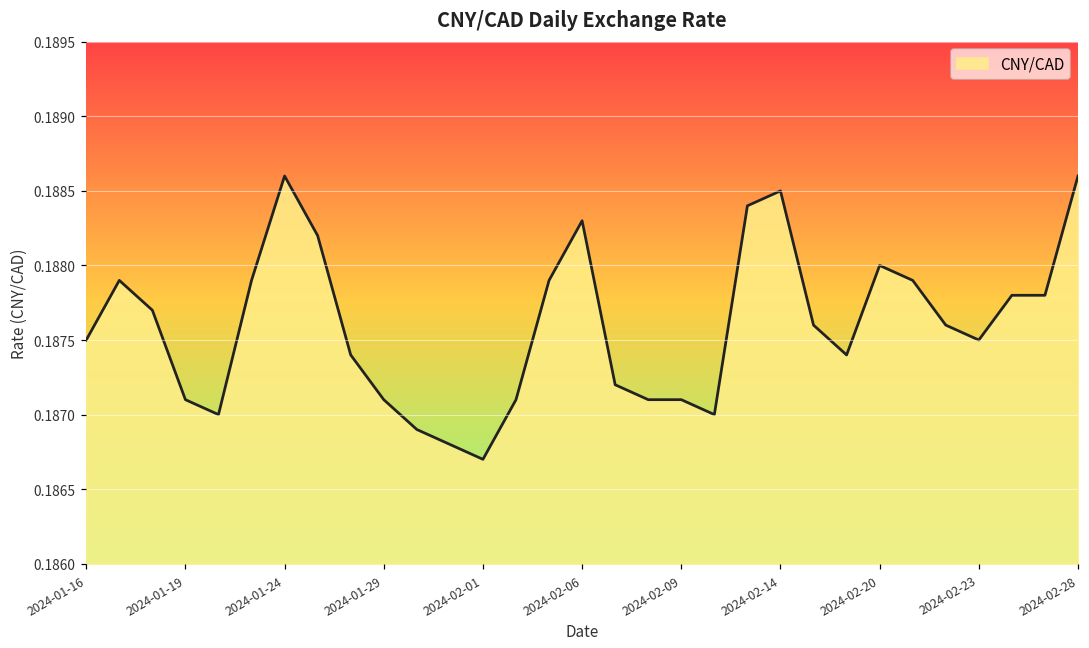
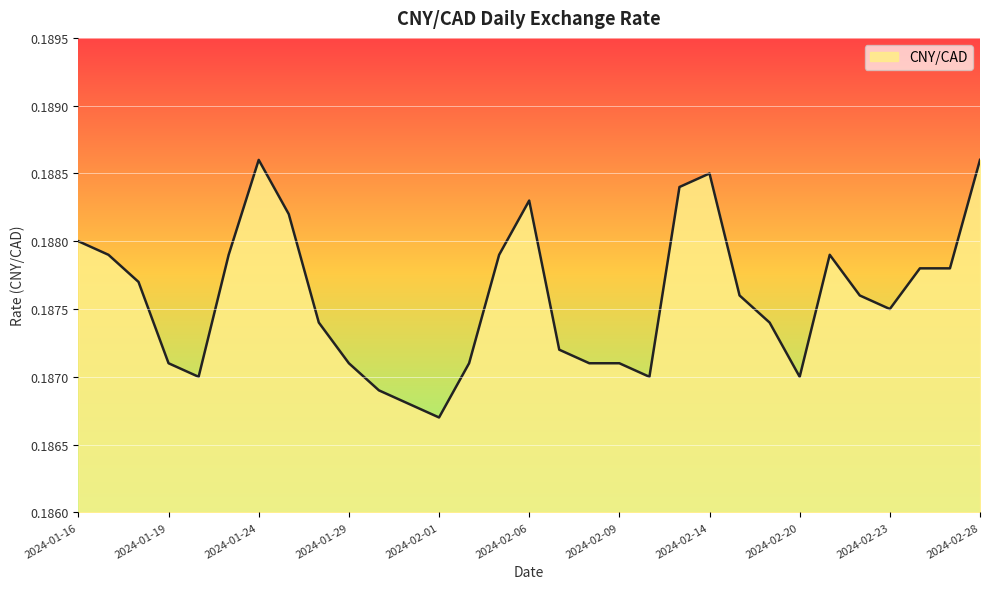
  {
-   "2024-01-16": 0.1875,
+   "2024-01-16": 0.1880,
    "2024-01-19": 0.1871,
    "2024-01-24": 0.1886,
    "2024-01-29": 0.1871,
    "2024-02-01": 0.1867,
    "2024-02-06": 0.1883,
    "2024-02-09": 0.1871,
    "2024-02-14": 0.1885,
-   "2024-02-20": 0.188,
+   "2024-02-20": 0.187,
    "2024-02-23": 0.1875,
    "2024-02-28": 0.1886
  }
